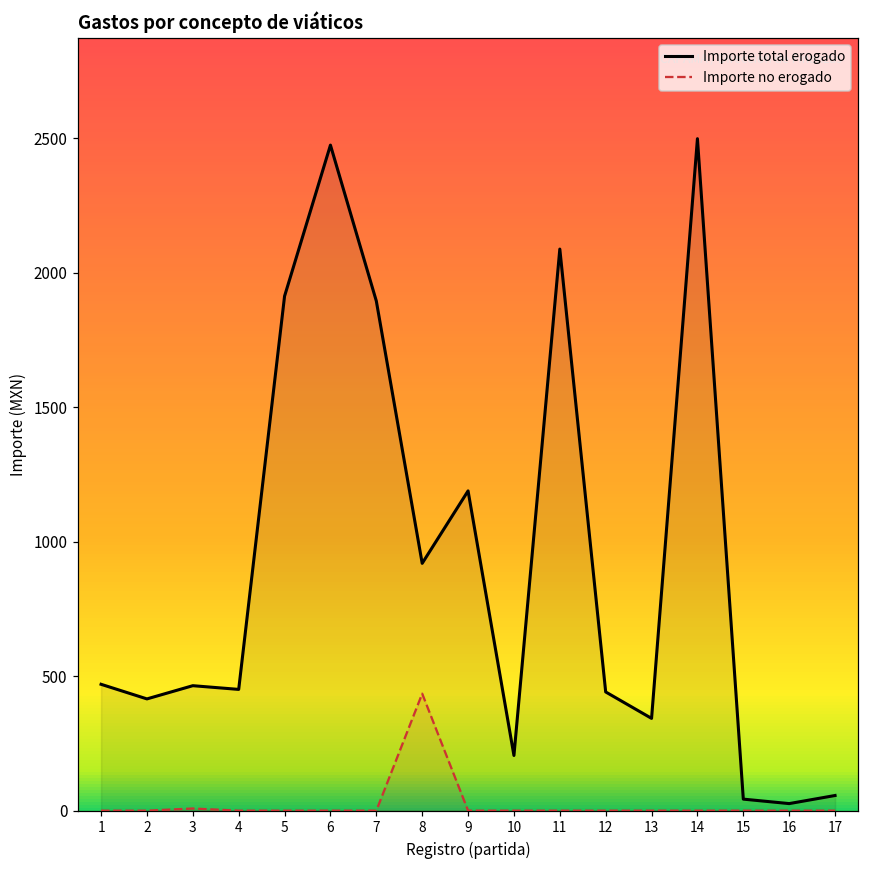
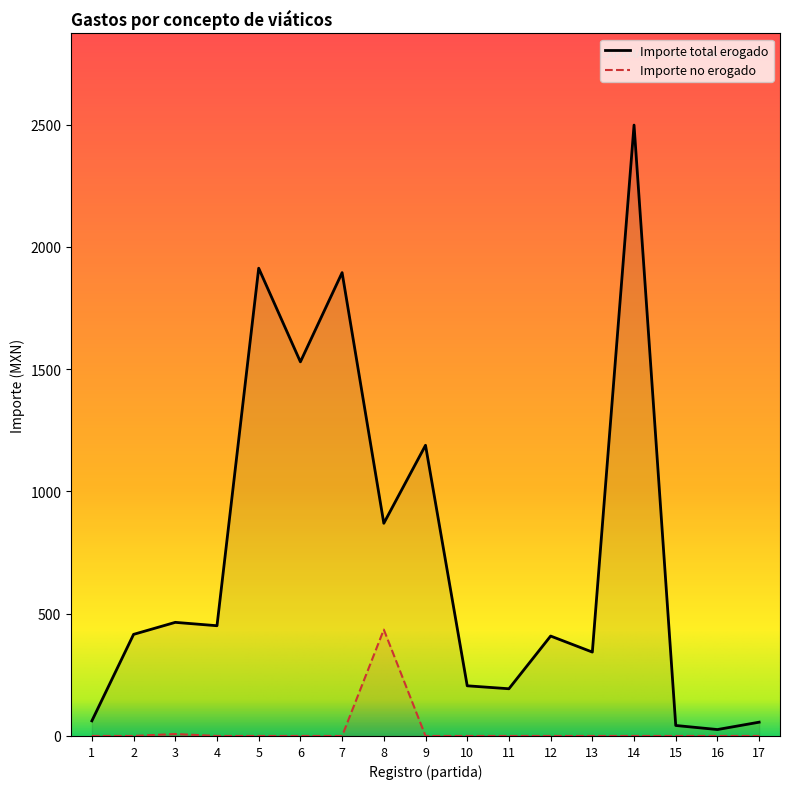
  {
    "Importe total erogado": {
-     "1": 470,
+     "1": 60,
      "2": 420,
      "3": 460,
      "4": 450,
      "5": 1910,
-     "6": 2470,
+     "6": 1530,
      "7": 1890,
-     "8": 920,
+     "8": 870,
      "9": 1190,
      "10": 210,
-     "11": 2090,
-     "12": 440,
+     "11": 190,
+     "12": 410,
      "13": 340,
      "14": 2500,
      "15": 40,
      "16": 30,
      "17": 60
    },
    "Importe no erogado": {
      "1": 0,
      "2": 0,
      "3": 10,
      "4": 0,
      "5": 0,
      "6": 0,
      "7": 0,
      "8": 440,
      "9": 0,
      "10": 0,
      "11": 0,
      "12": 0,
      "13": 0,
      "14": 0,
      "15": 0,
      "16": 0,
      "17": 0
    }
  }
